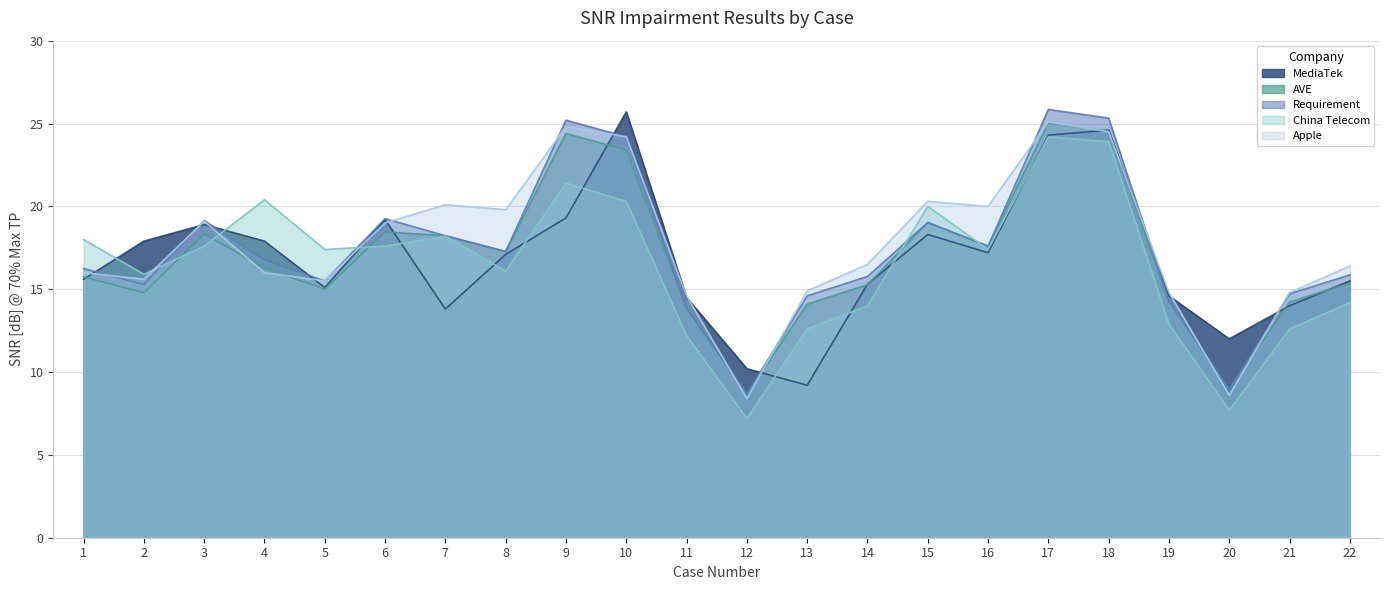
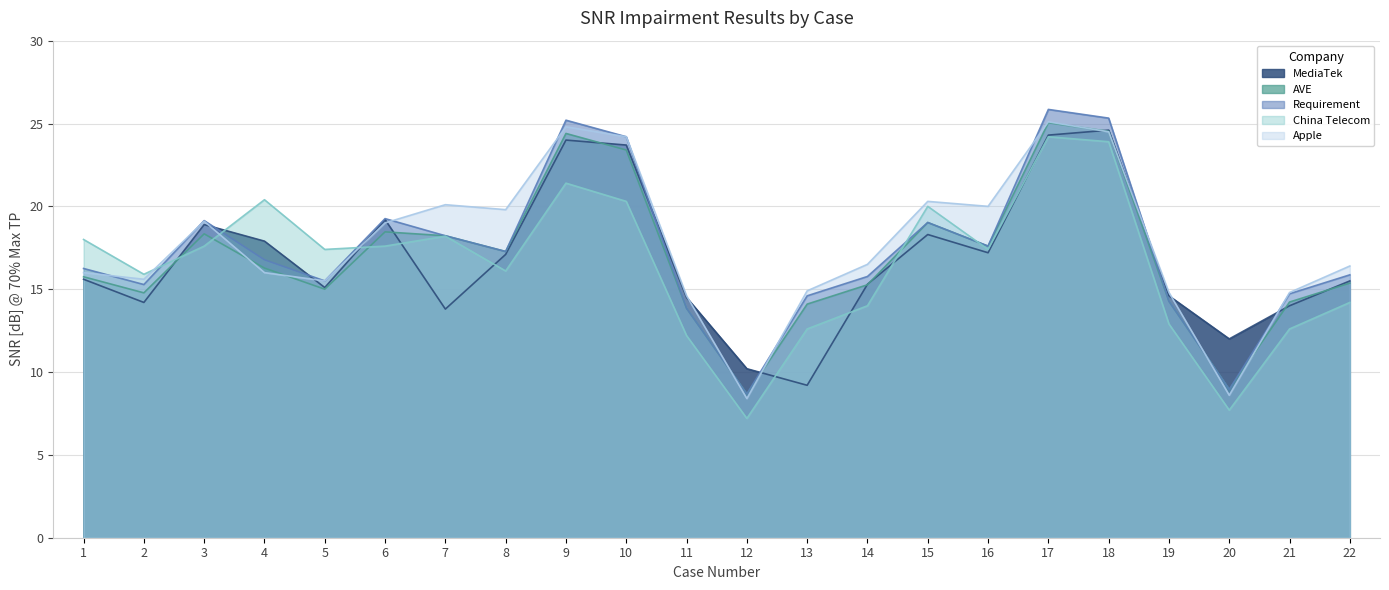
  {
    "MediaTek": {
-     "2": 17.9,
+     "2": 14.2,
      "3": 18.9,
      "4": 17.9,
      "7": 13.8,
      "8": 17.1,
-     "9": 19.3,
-     "10": 25.7,
+     "9": 24.0,
+     "10": 23.7,
      "12": 10.2,
      "13": 9.2,
      "15": 18.3,
      "16": 17.2,
      "19": 14.6,
      "20": 12.0,
      "21": 14.0
    }
  }
